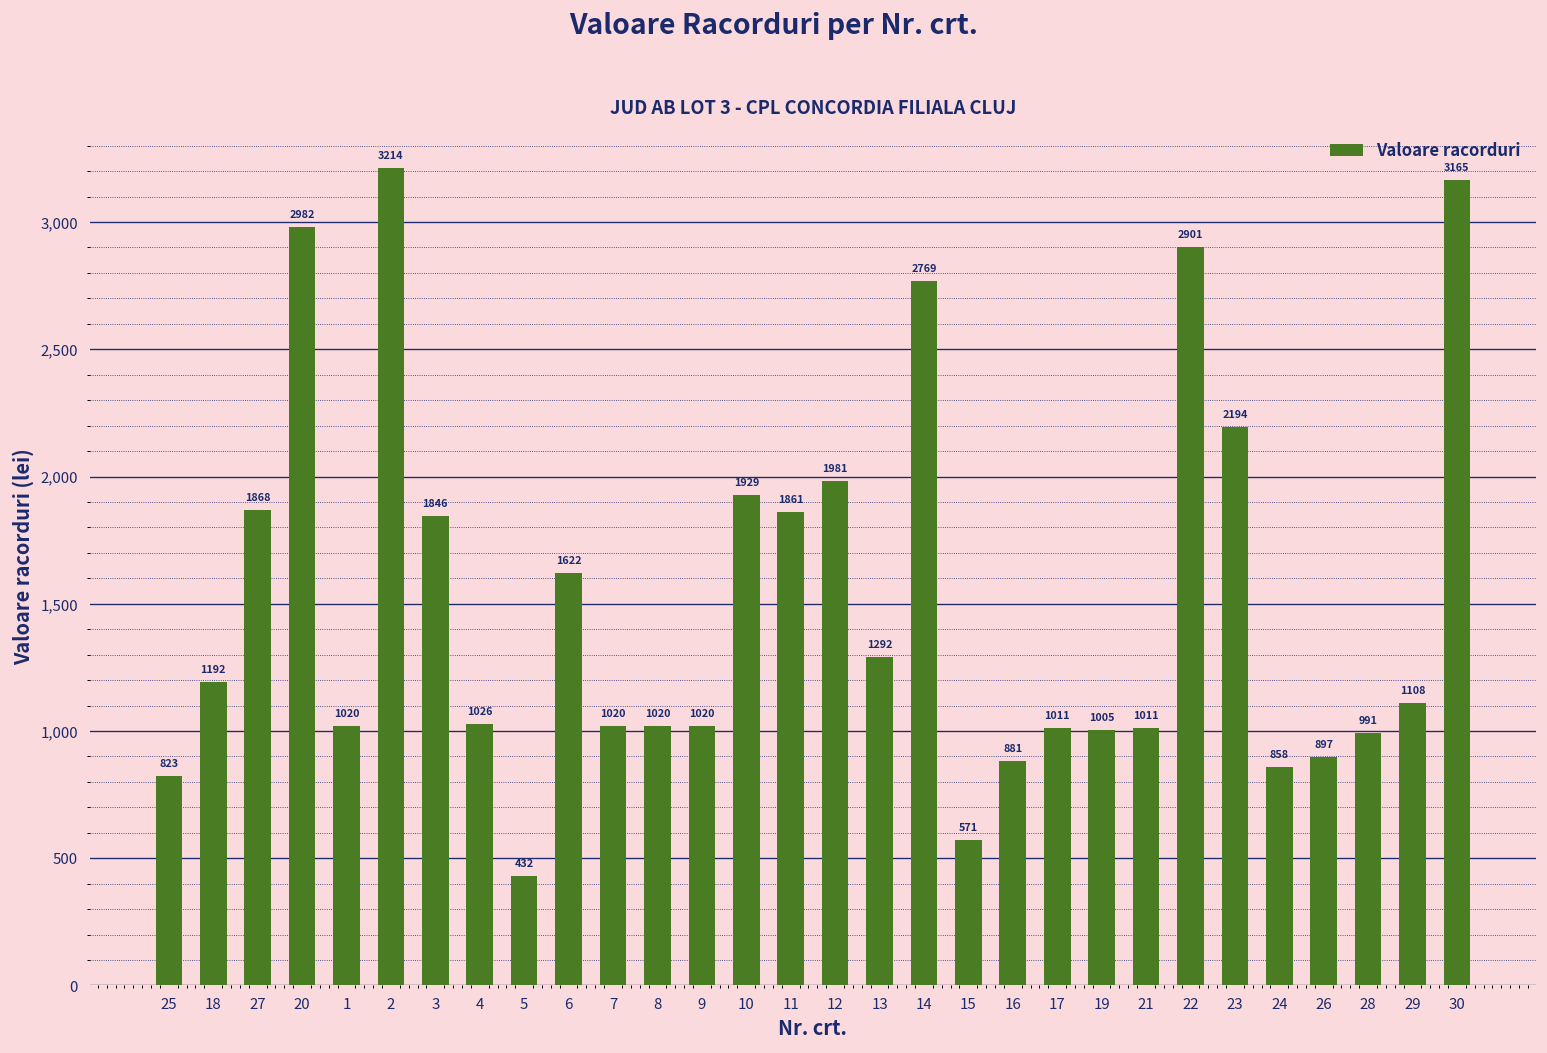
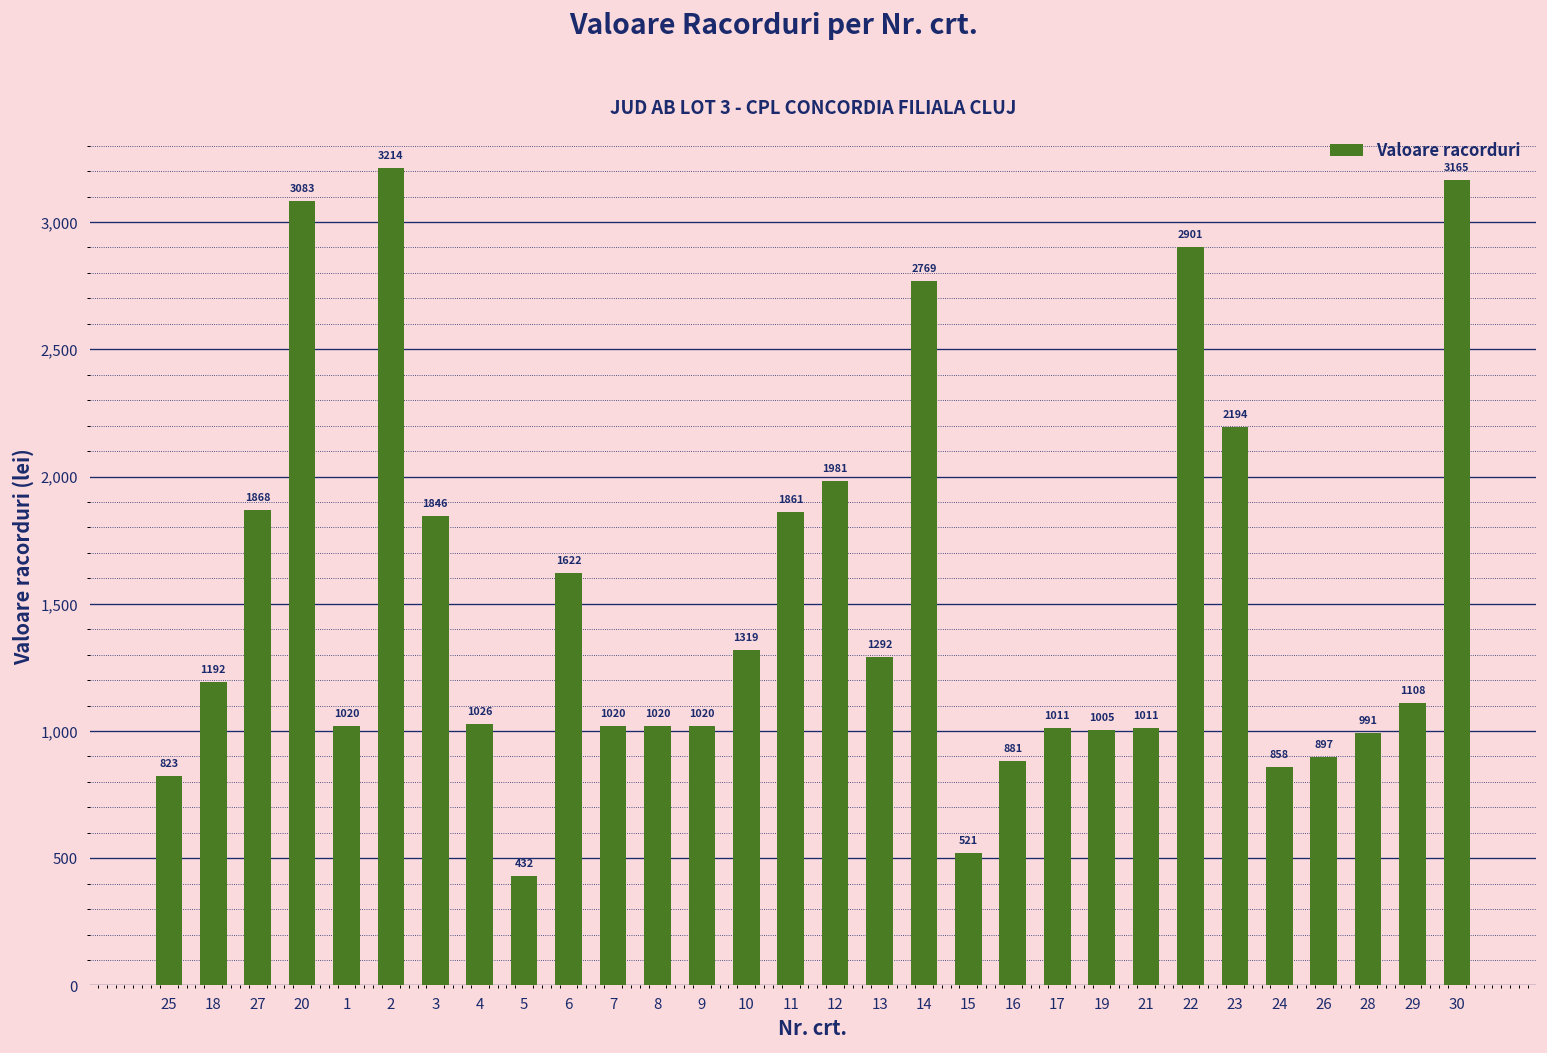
  {
    "25": 823,
    "18": 1192,
    "27": 1868,
-   "20": 2982,
+   "20": 3083,
    "1": 1020,
    "2": 3214,
    "3": 1846,
    "4": 1026,
    "5": 432,
    "6": 1622,
    "7": 1020,
    "8": 1020,
    "9": 1020,
-   "10": 1929,
+   "10": 1319,
    "11": 1861,
    "12": 1981,
    "13": 1292,
    "14": 2769,
-   "15": 571,
+   "15": 521,
    "16": 881,
    "17": 1011,
    "19": 1005,
    "21": 1011,
    "22": 2901,
    "23": 2194,
    "24": 858,
    "26": 897,
    "28": 991,
    "29": 1108,
    "30": 3165
  }
